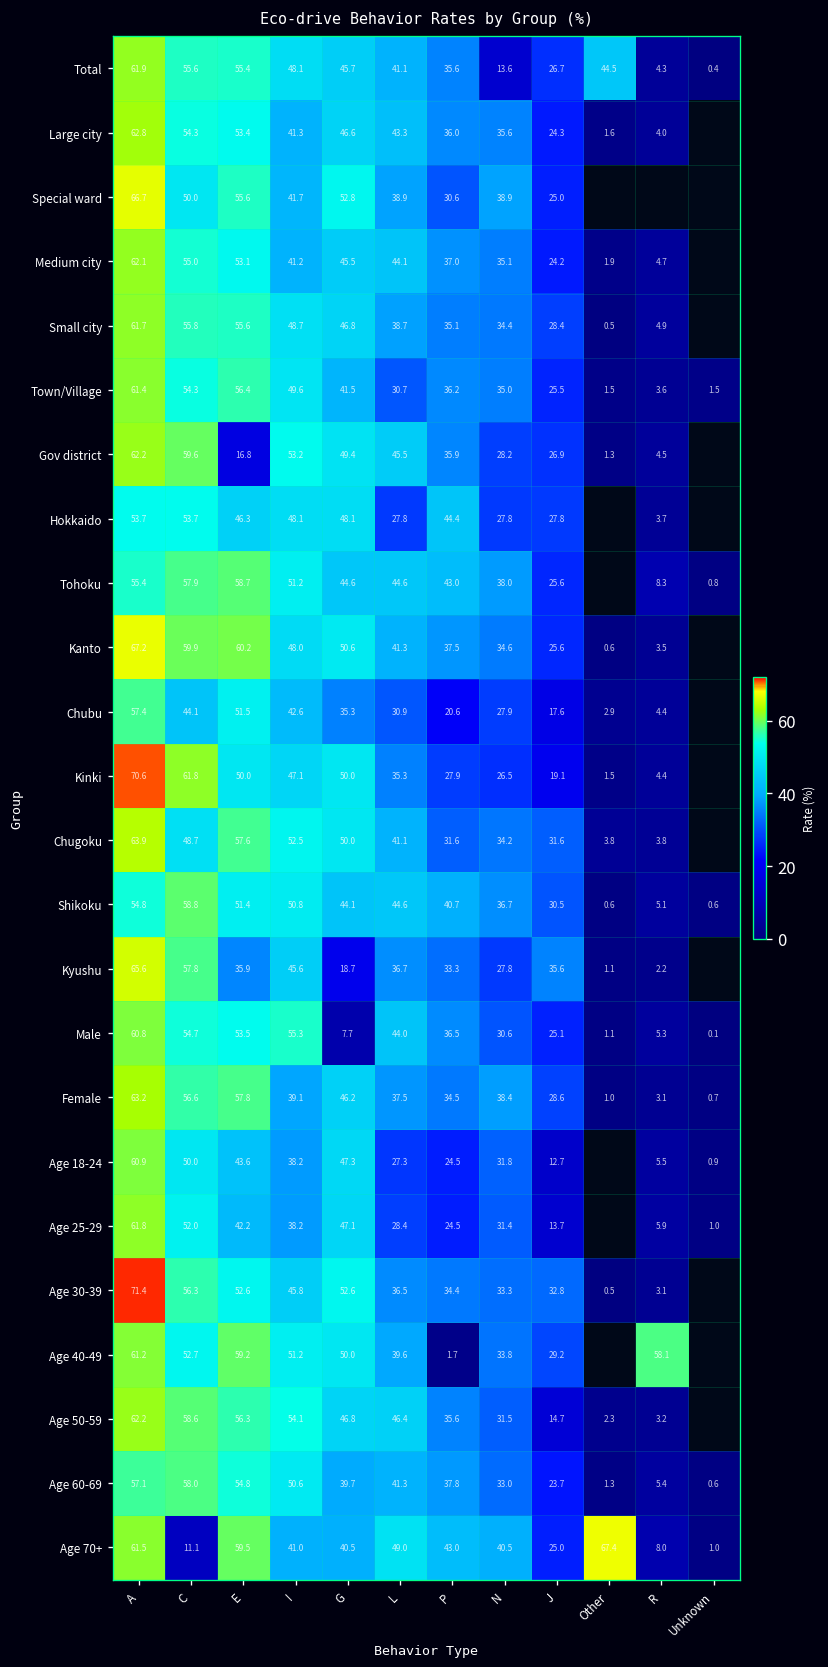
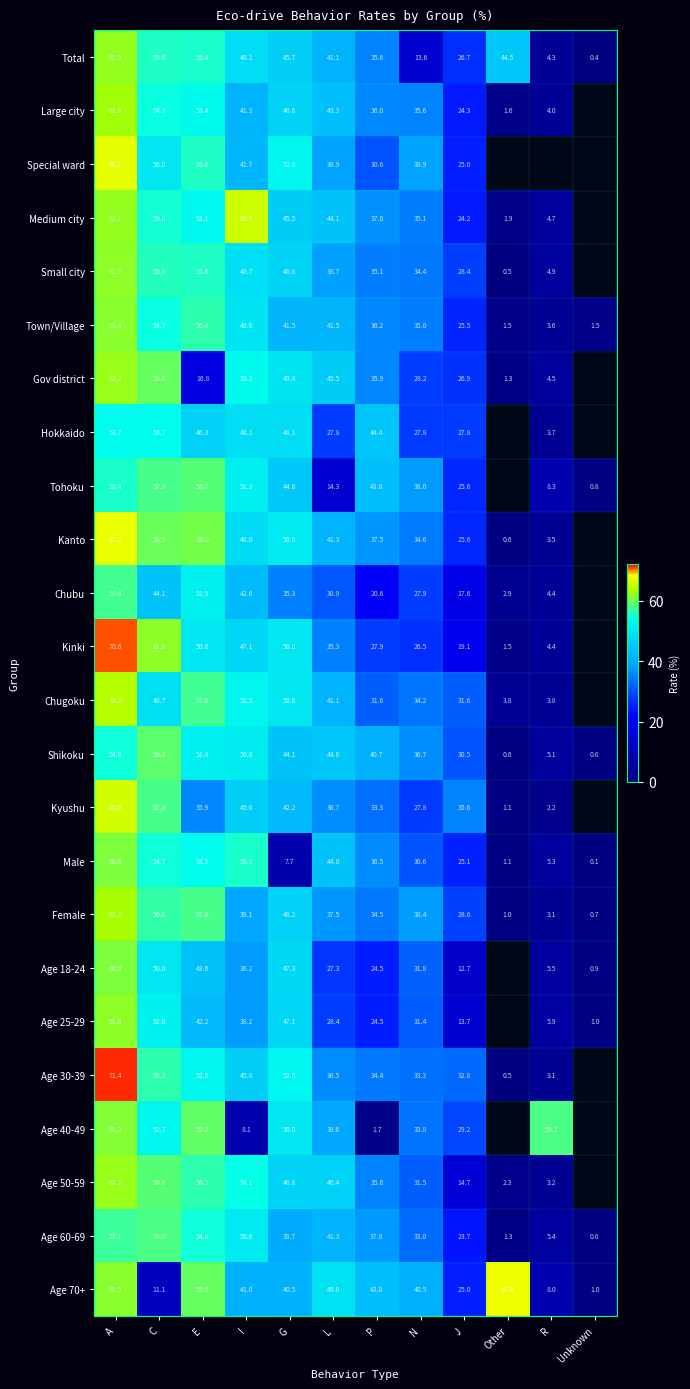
  {
    "Medium city": {
      "A": 62.1,
      "C": 55.0,
      "E": 53.1,
-     "I": 41.2,
+     "I": 65.5,
      "G": 45.5,
      "L": 44.1,
      "P": 37.0,
      "N": 35.1,
      "J": 24.2,
      "Other": 1.9,
      "R": 4.7
    },
    "Town/Village": {
      "A": 61.4,
      "C": 54.3,
      "E": 56.4,
      "I": 49.6,
      "G": 41.5,
-     "L": 30.7,
+     "L": 41.5,
      "P": 36.2,
      "N": 35.0,
      "J": 25.5,
      "Other": 1.5,
      "R": 3.6,
      "Unknown": 1.5
    },
    "Tohoku": {
      "A": 55.4,
      "C": 57.9,
      "E": 58.7,
      "I": 51.2,
      "G": 44.6,
-     "L": 44.6,
+     "L": 14.3,
      "P": 43.0,
      "N": 38.0,
      "J": 25.6,
      "R": 8.3,
      "Unknown": 0.8
    },
    "Kyushu": {
      "A": 65.6,
      "C": 57.8,
      "E": 35.9,
      "I": 45.6,
-     "G": 18.7,
+     "G": 42.2,
      "L": 36.7,
      "P": 33.3,
      "N": 27.8,
      "J": 35.6,
      "Other": 1.1,
      "R": 2.2
    },
    "Age 40-49": {
      "A": 61.2,
      "C": 52.7,
      "E": 59.2,
-     "I": 51.2,
+     "I": 8.1,
      "G": 50.0,
      "L": 39.6,
      "P": 1.7,
      "N": 33.8,
      "J": 29.2,
      "R": 58.1
    }
  }
